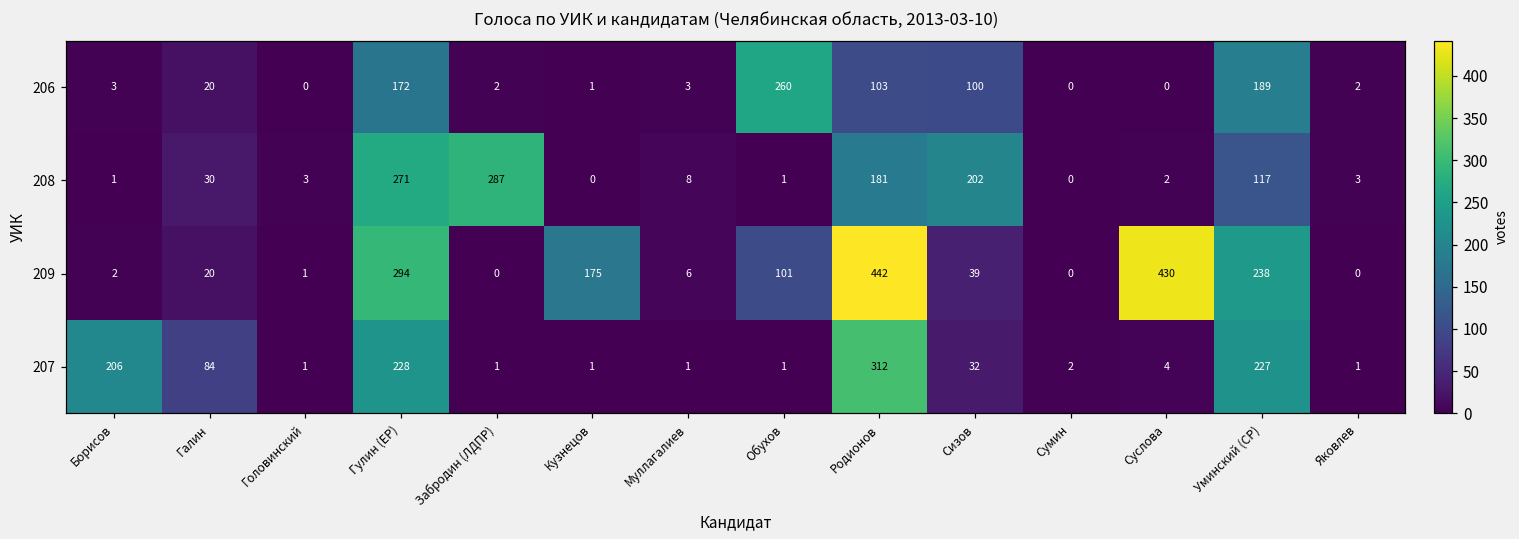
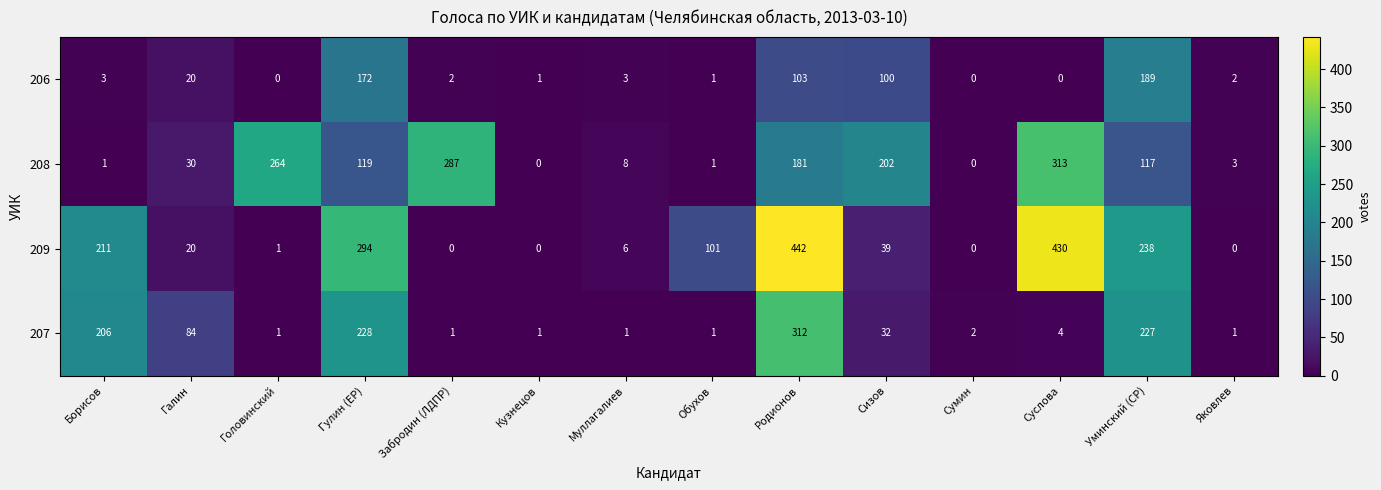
  {
    "206": {
      "Борисов": 3,
      "Галин": 20,
      "Головинский": 0,
      "Гулин (ЕР)": 172,
      "Забродин (ЛДПР)": 2,
      "Кузнецов": 1,
      "Муллагалиев": 3,
-     "Обухов": 260,
+     "Обухов": 1,
      "Родионов": 103,
      "Сизов": 100,
      "Сумин": 0,
      "Суслова": 0,
      "Уминский (СР)": 189,
      "Яковлев": 2
    },
    "208": {
      "Борисов": 1,
      "Галин": 30,
-     "Головинский": 3,
-     "Гулин (ЕР)": 271,
+     "Головинский": 264,
+     "Гулин (ЕР)": 119,
      "Забродин (ЛДПР)": 287,
      "Кузнецов": 0,
      "Муллагалиев": 8,
      "Обухов": 1,
      "Родионов": 181,
      "Сизов": 202,
      "Сумин": 0,
-     "Суслова": 2,
+     "Суслова": 313,
      "Уминский (СР)": 117,
      "Яковлев": 3
    },
    "209": {
-     "Борисов": 2,
+     "Борисов": 211,
      "Галин": 20,
      "Головинский": 1,
      "Гулин (ЕР)": 294,
      "Забродин (ЛДПР)": 0,
-     "Кузнецов": 175,
+     "Кузнецов": 0,
      "Муллагалиев": 6,
      "Обухов": 101,
      "Родионов": 442,
      "Сизов": 39,
      "Сумин": 0,
      "Суслова": 430,
      "Уминский (СР)": 238,
      "Яковлев": 0
    },
    "207": {
      "Борисов": 206,
      "Галин": 84,
      "Головинский": 1,
      "Гулин (ЕР)": 228,
      "Забродин (ЛДПР)": 1,
      "Кузнецов": 1,
      "Муллагалиев": 1,
      "Обухов": 1,
      "Родионов": 312,
      "Сизов": 32,
      "Сумин": 2,
      "Суслова": 4,
      "Уминский (СР)": 227,
      "Яковлев": 1
    }
  }
